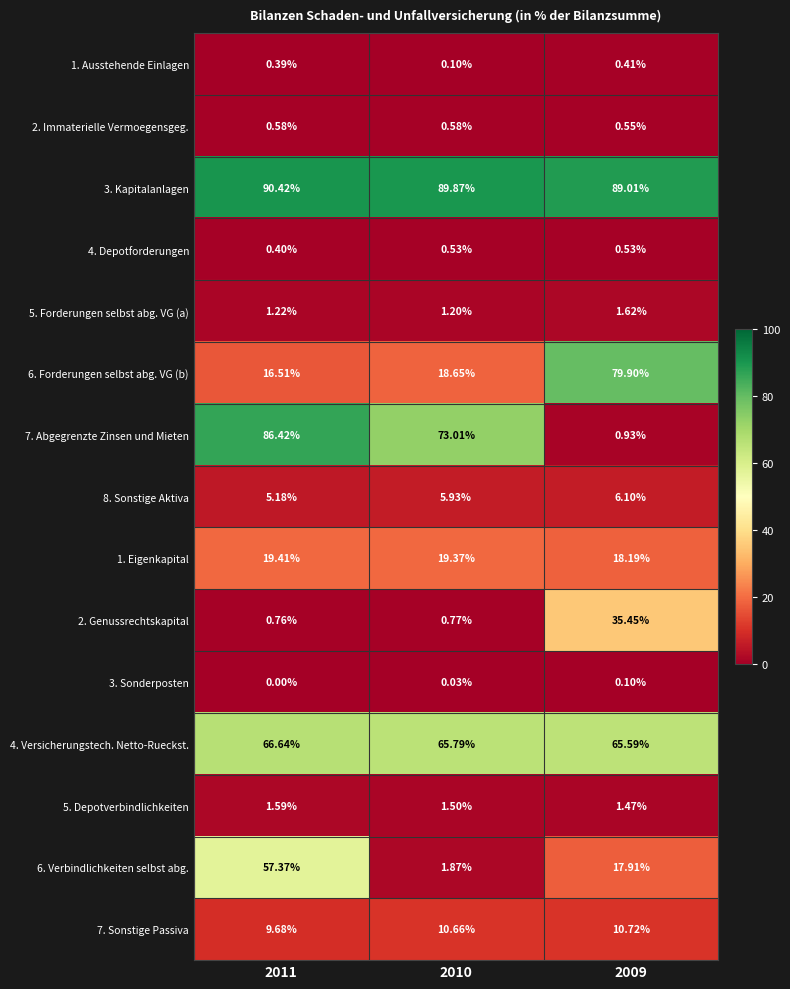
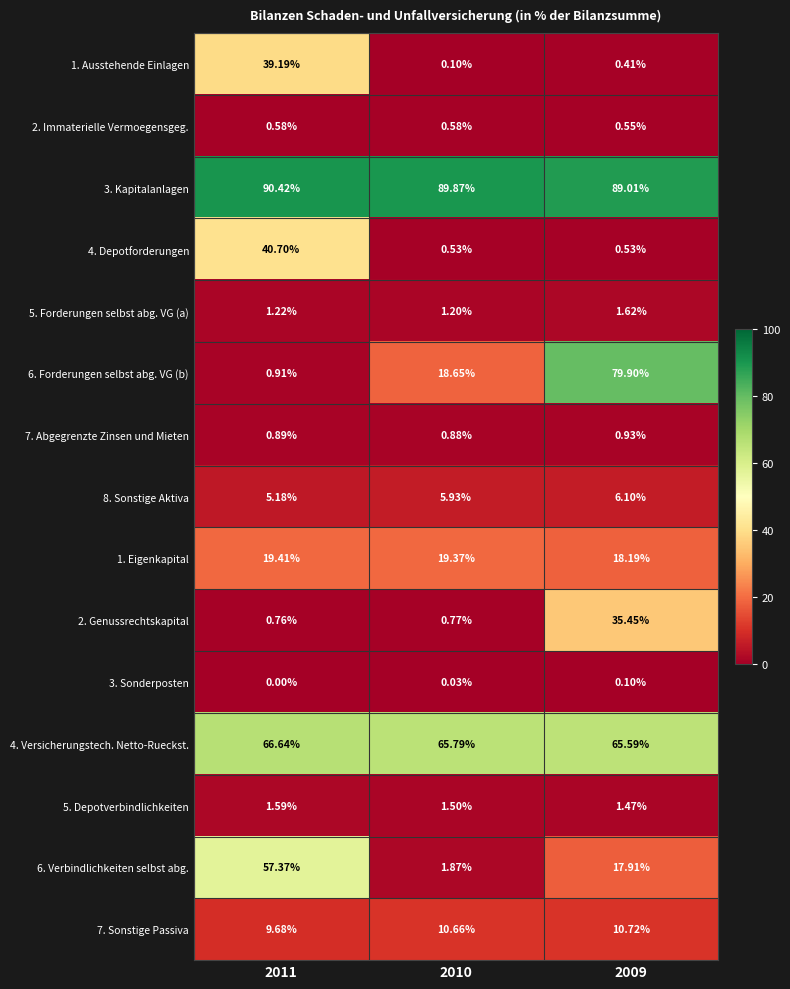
  {
    "1. Ausstehende Einlagen": {
-     "2011": "0.39%",
+     "2011": "39.19%",
      "2010": "0.10%",
      "2009": "0.41%"
    },
    "2. Immaterielle Vermoegensgeg.": {
      "2011": "0.58%",
      "2010": "0.58%",
      "2009": "0.55%"
    },
    "3. Kapitalanlagen": {
      "2011": "90.42%",
      "2010": "89.87%",
      "2009": "89.01%"
    },
    "4. Depotforderungen": {
-     "2011": "0.40%",
+     "2011": "40.70%",
      "2010": "0.53%",
      "2009": "0.53%"
    },
    "5. Forderungen selbst abg. VG (a)": {
      "2011": "1.22%",
      "2010": "1.20%",
      "2009": "1.62%"
    },
    "6. Forderungen selbst abg. VG (b)": {
-     "2011": "16.51%",
+     "2011": "0.91%",
      "2010": "18.65%",
      "2009": "79.90%"
    },
    "7. Abgegrenzte Zinsen und Mieten": {
-     "2011": "86.42%",
-     "2010": "73.01%",
+     "2011": "0.89%",
+     "2010": "0.88%",
      "2009": "0.93%"
    },
    "8. Sonstige Aktiva": {
      "2011": "5.18%",
      "2010": "5.93%",
      "2009": "6.10%"
    },
    "1. Eigenkapital": {
      "2011": "19.41%",
      "2010": "19.37%",
      "2009": "18.19%"
    },
    "2. Genussrechtskapital": {
      "2011": "0.76%",
      "2010": "0.77%",
      "2009": "35.45%"
    },
    "3. Sonderposten": {
      "2011": "0.00%",
      "2010": "0.03%",
      "2009": "0.10%"
    },
    "4. Versicherungstech. Netto-Rueckst.": {
      "2011": "66.64%",
      "2010": "65.79%",
      "2009": "65.59%"
    },
    "5. Depotverbindlichkeiten": {
      "2011": "1.59%",
      "2010": "1.50%",
      "2009": "1.47%"
    },
    "6. Verbindlichkeiten selbst abg.": {
      "2011": "57.37%",
      "2010": "1.87%",
      "2009": "17.91%"
    },
    "7. Sonstige Passiva": {
      "2011": "9.68%",
      "2010": "10.66%",
      "2009": "10.72%"
    }
  }
